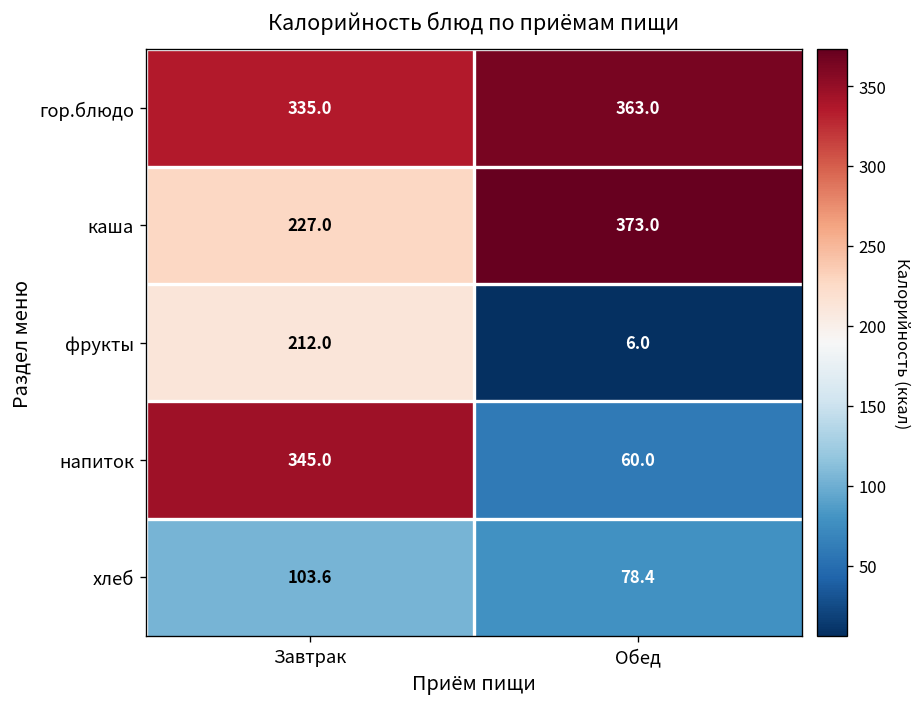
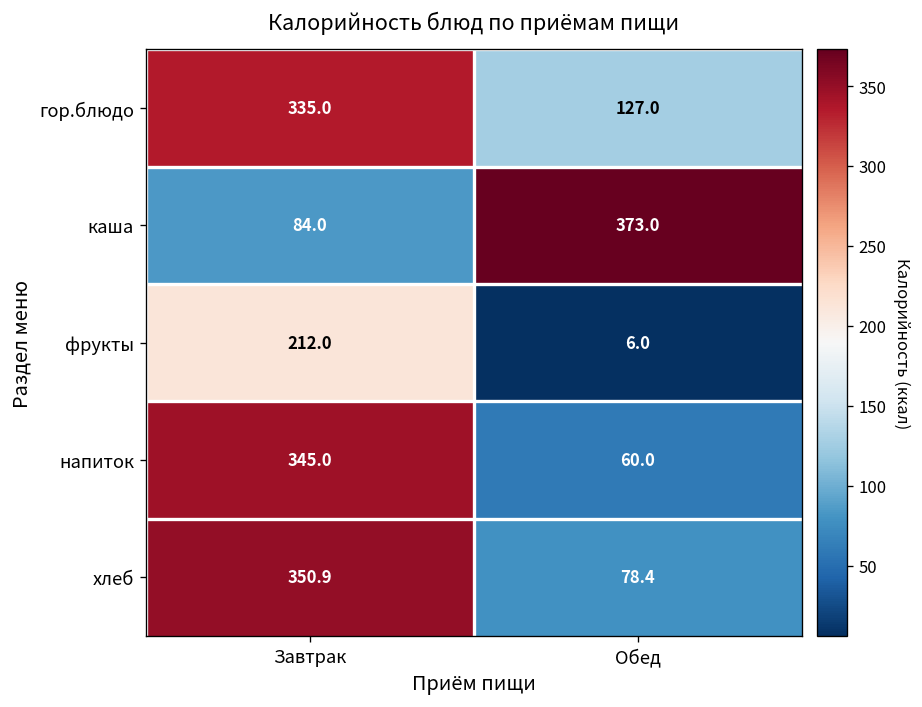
  {
    "гор.блюдо": {
      "Завтрак": 335.0,
-     "Обед": 363.0
+     "Обед": 127.0
    },
    "каша": {
-     "Завтрак": 227.0,
+     "Завтрак": 84.0,
      "Обед": 373.0
    },
    "фрукты": {
      "Завтрак": 212.0,
      "Обед": 6.0
    },
    "напиток": {
      "Завтрак": 345.0,
      "Обед": 60.0
    },
    "хлеб": {
-     "Завтрак": 103.6,
+     "Завтрак": 350.9,
      "Обед": 78.4
    }
  }
